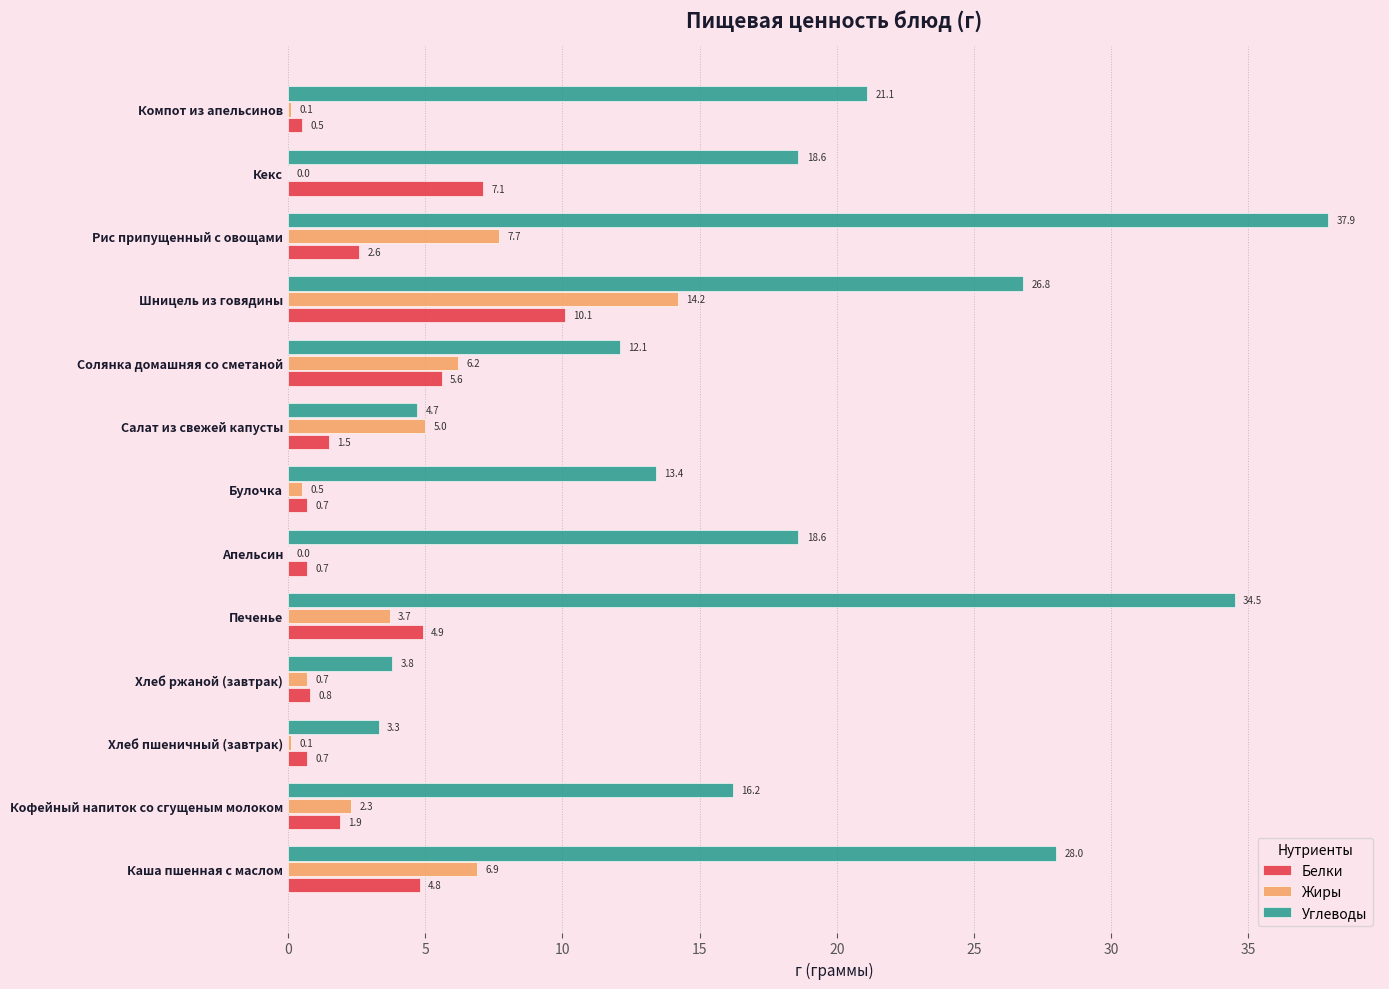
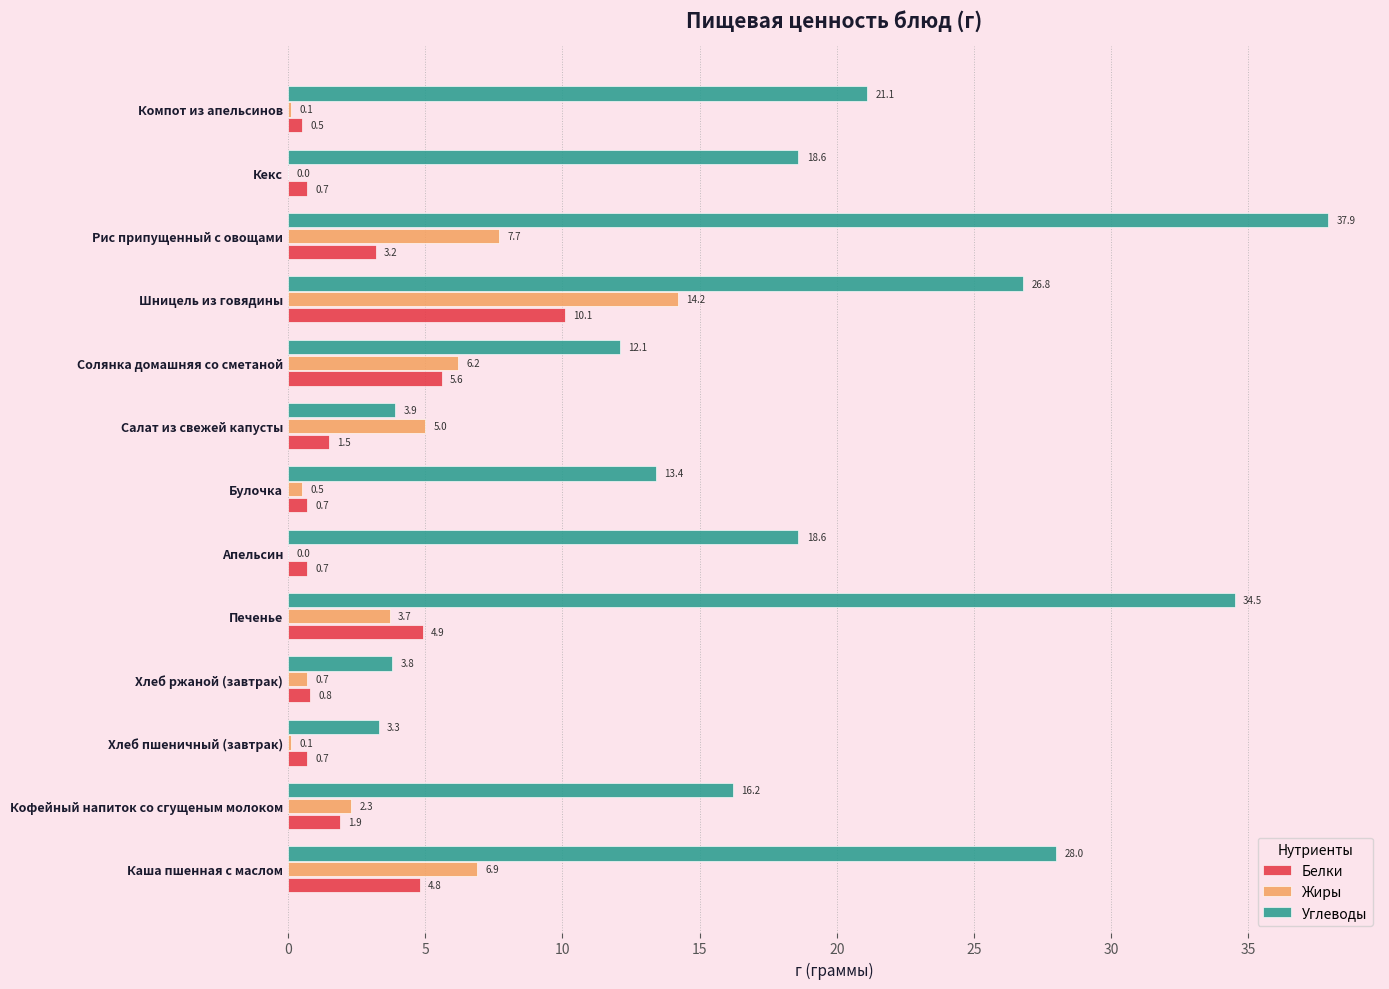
  {
    "Белки": {
      "Компот из апельсинов": 0.5,
-     "Кекс": 7.1,
-     "Рис припущенный с овощами": 2.6,
+     "Кекс": 0.7,
+     "Рис припущенный с овощами": 3.2,
      "Шницель из говядины": 10.1,
      "Солянка домашняя со сметаной": 5.6,
      "Салат из свежей капусты": 1.5,
      "Булочка": 0.7,
      "Апельсин": 0.7,
      "Печенье": 4.9,
      "Хлеб ржаной (завтрак)": 0.8,
      "Хлеб пшеничный (завтрак)": 0.7,
      "Кофейный напиток со сгущеным молоком": 1.9,
      "Каша пшенная с маслом": 4.8
    },
    "Жиры": {
      "Компот из апельсинов": 0.1,
      "Кекс": 0.0,
      "Рис припущенный с овощами": 7.7,
      "Шницель из говядины": 14.2,
      "Солянка домашняя со сметаной": 6.2,
      "Салат из свежей капусты": 5.0,
      "Булочка": 0.5,
      "Апельсин": 0.0,
      "Печенье": 3.7,
      "Хлеб ржаной (завтрак)": 0.7,
      "Хлеб пшеничный (завтрак)": 0.1,
      "Кофейный напиток со сгущеным молоком": 2.3,
      "Каша пшенная с маслом": 6.9
    },
    "Углеводы": {
      "Компот из апельсинов": 21.1,
      "Кекс": 18.6,
      "Рис припущенный с овощами": 37.9,
      "Шницель из говядины": 26.8,
      "Солянка домашняя со сметаной": 12.1,
-     "Салат из свежей капусты": 4.7,
+     "Салат из свежей капусты": 3.9,
      "Булочка": 13.4,
      "Апельсин": 18.6,
      "Печенье": 34.5,
      "Хлеб ржаной (завтрак)": 3.8,
      "Хлеб пшеничный (завтрак)": 3.3,
      "Кофейный напиток со сгущеным молоком": 16.2,
      "Каша пшенная с маслом": 28.0
    }
  }
